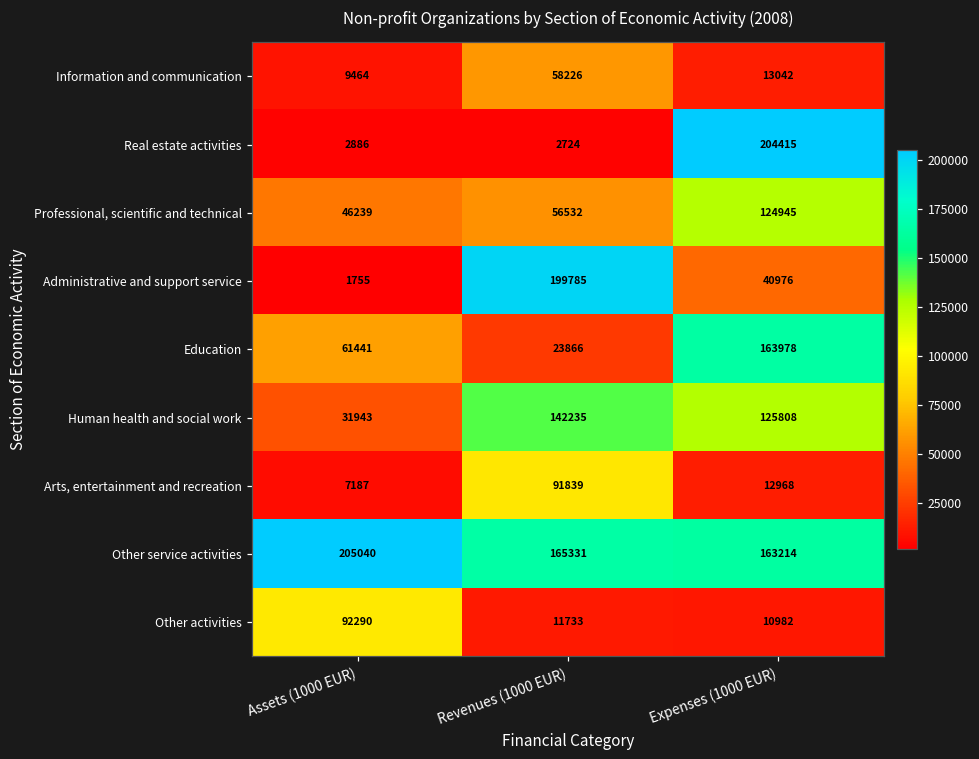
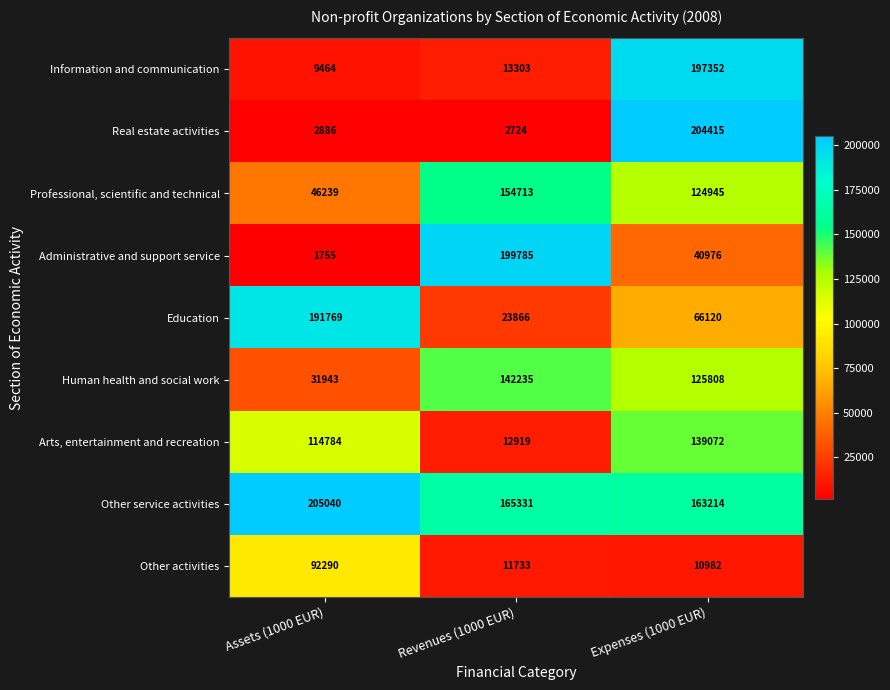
  {
    "Information and communication": {
      "Assets (1000 EUR)": 9464,
-     "Revenues (1000 EUR)": 58226,
-     "Expenses (1000 EUR)": 13042
+     "Revenues (1000 EUR)": 13303,
+     "Expenses (1000 EUR)": 197352
    },
    "Real estate activities": {
      "Assets (1000 EUR)": 2886,
      "Revenues (1000 EUR)": 2724,
      "Expenses (1000 EUR)": 204415
    },
    "Professional, scientific and technical": {
      "Assets (1000 EUR)": 46239,
-     "Revenues (1000 EUR)": 56532,
+     "Revenues (1000 EUR)": 154713,
      "Expenses (1000 EUR)": 124945
    },
    "Administrative and support service": {
      "Assets (1000 EUR)": 1755,
      "Revenues (1000 EUR)": 199785,
      "Expenses (1000 EUR)": 40976
    },
    "Education": {
-     "Assets (1000 EUR)": 61441,
+     "Assets (1000 EUR)": 191769,
      "Revenues (1000 EUR)": 23866,
-     "Expenses (1000 EUR)": 163978
+     "Expenses (1000 EUR)": 66120
    },
    "Human health and social work": {
      "Assets (1000 EUR)": 31943,
      "Revenues (1000 EUR)": 142235,
      "Expenses (1000 EUR)": 125808
    },
    "Arts, entertainment and recreation": {
-     "Assets (1000 EUR)": 7187,
-     "Revenues (1000 EUR)": 91839,
-     "Expenses (1000 EUR)": 12968
+     "Assets (1000 EUR)": 114784,
+     "Revenues (1000 EUR)": 12919,
+     "Expenses (1000 EUR)": 139072
    },
    "Other service activities": {
      "Assets (1000 EUR)": 205040,
      "Revenues (1000 EUR)": 165331,
      "Expenses (1000 EUR)": 163214
    },
    "Other activities": {
      "Assets (1000 EUR)": 92290,
      "Revenues (1000 EUR)": 11733,
      "Expenses (1000 EUR)": 10982
    }
  }
